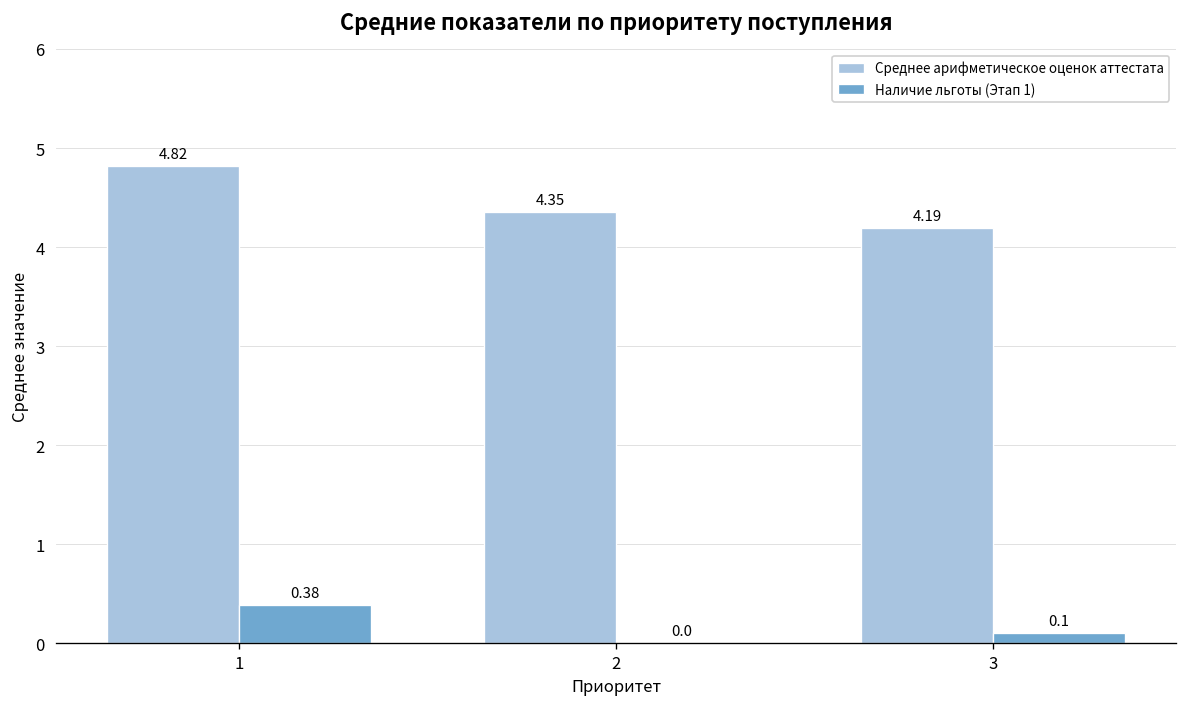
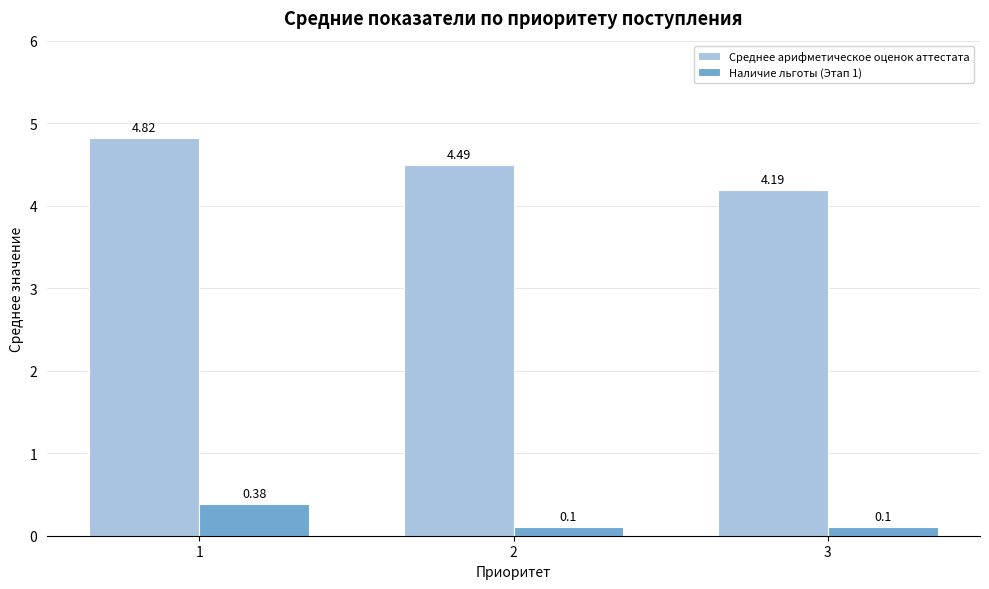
  {
    "Среднее арифметическое оценок аттестата": {
      "1": 4.82,
-     "2": 4.35,
+     "2": 4.49,
      "3": 4.19
    },
    "Наличие льготы (Этап 1)": {
      "1": 0.38,
-     "2": 0.0,
+     "2": 0.1,
      "3": 0.1
    }
  }
